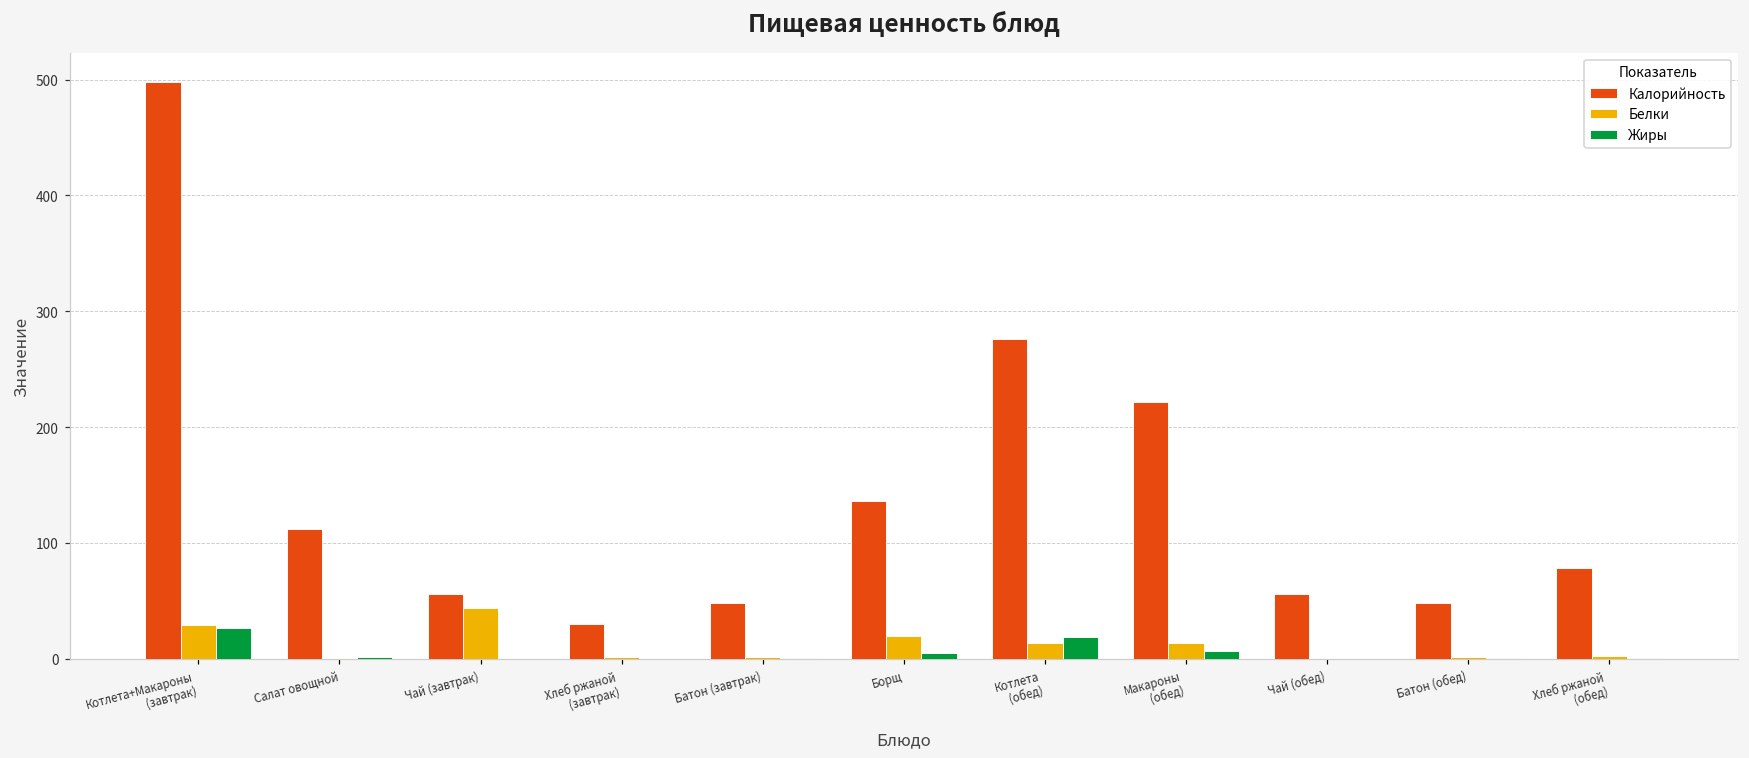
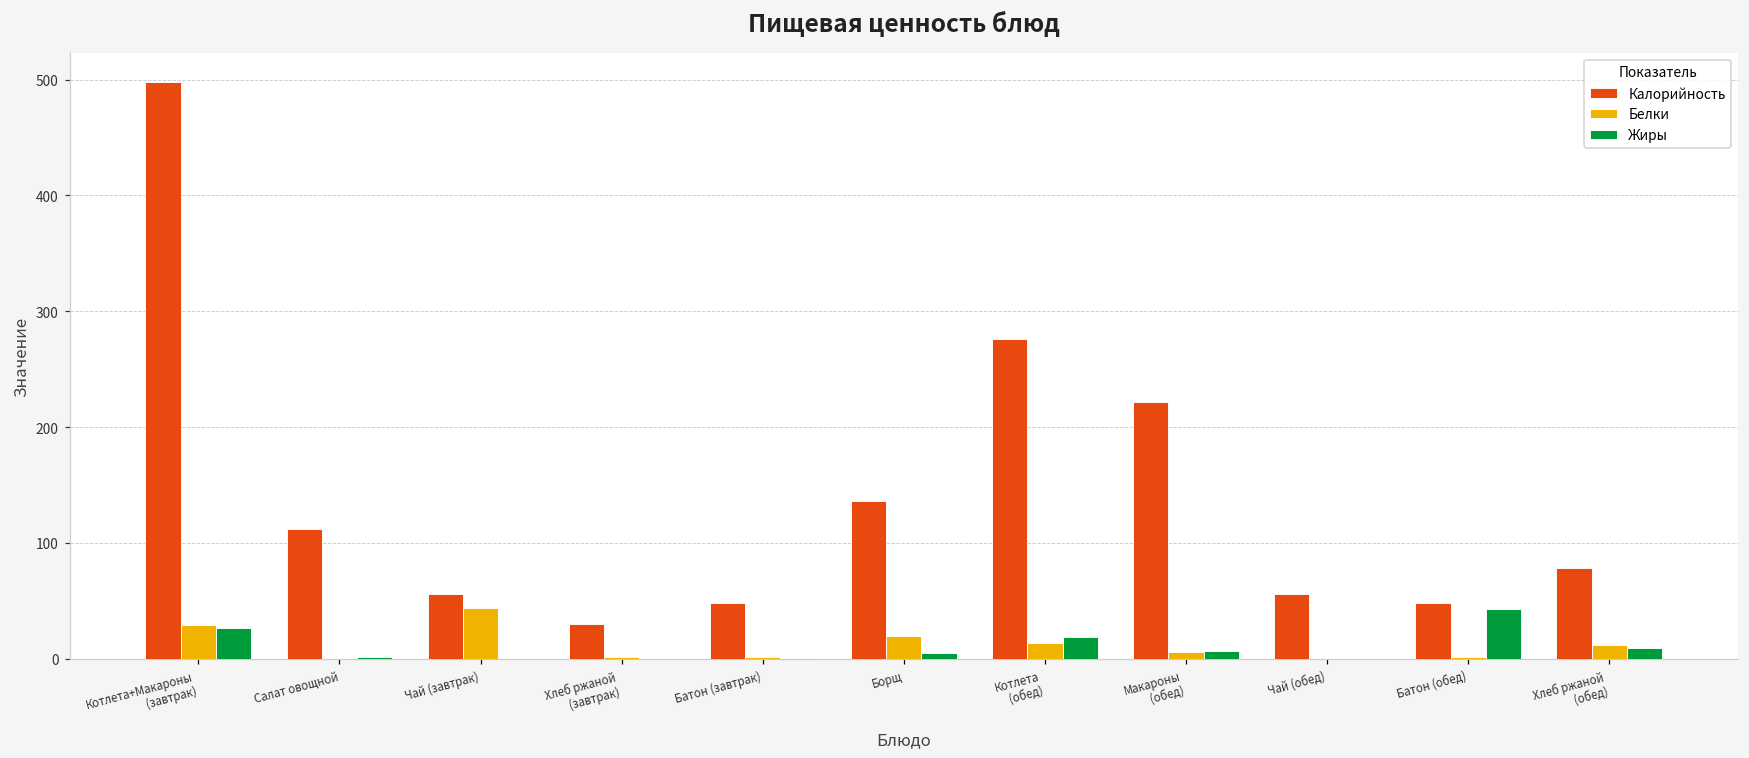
  {
    "Калорийность": {
      "Котлета+Макароны (завтрак)": 498,
      "Салат овощной": 112,
      "Чай (завтрак)": 56,
      "Хлеб ржаной (завтрак)": 30,
      "Батон (завтрак)": 48,
      "Борщ": 136,
      "Котлета (обед)": 276,
      "Макароны (обед)": 222,
      "Чай (обед)": 56,
      "Батон (обед)": 48,
      "Хлеб ржаной (обед)": 79
    },
    "Белки": {
      "Котлета+Макароны (завтрак)": 29,
      "Чай (завтрак)": 44,
      "Борщ": 20,
      "Котлета (обед)": 13,
-     "Макароны (обед)": 13,
-     "Хлеб ржаной (обед)": 3
+     "Макароны (обед)": 6,
+     "Хлеб ржаной (обед)": 12
    },
    "Жиры": {
      "Котлета+Макароны (завтрак)": 26,
      "Борщ": 5,
      "Котлета (обед)": 19,
      "Макароны (обед)": 7,
-     "Батон (обед)": 1,
-     "Хлеб ржаной (обед)": 0
+     "Батон (обед)": 43,
+     "Хлеб ржаной (обед)": 9
    }
  }
